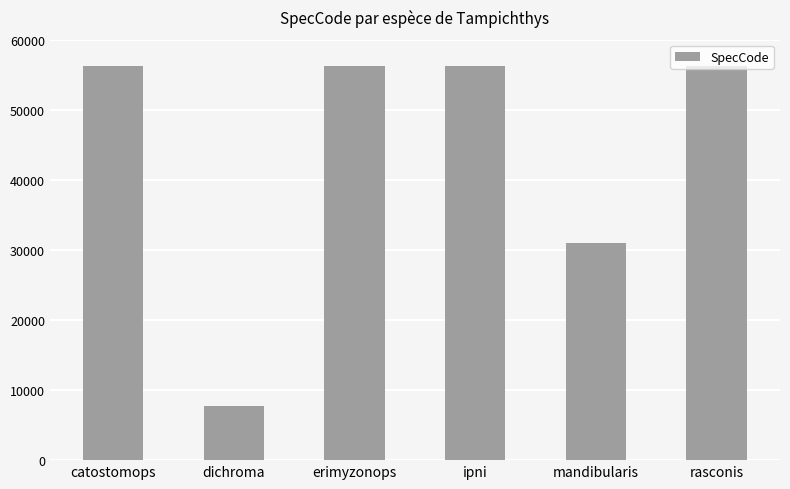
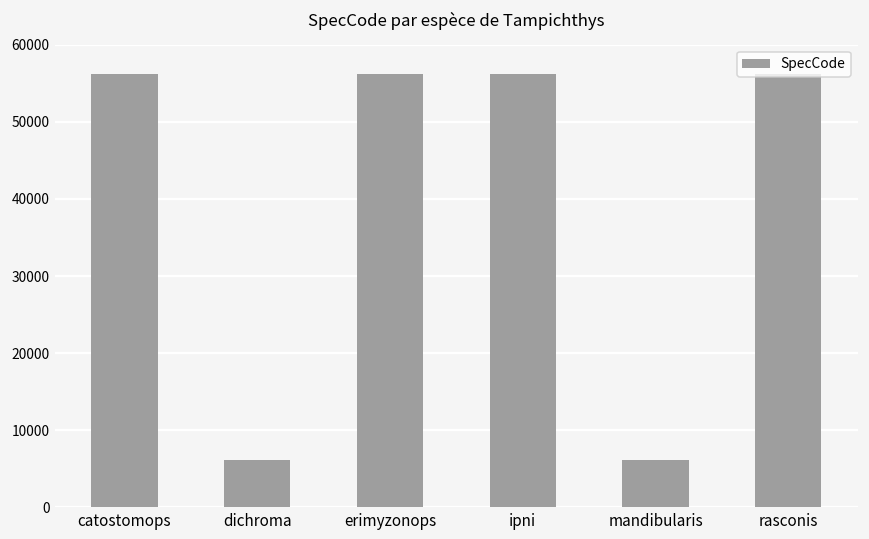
  {
    "catostomops": 56000,
-   "dichroma": 8000,
+   "dichroma": 6000,
    "erimyzonops": 56000,
    "ipni": 56000,
-   "mandibularis": 31000
+   "mandibularis": 6000
  }
